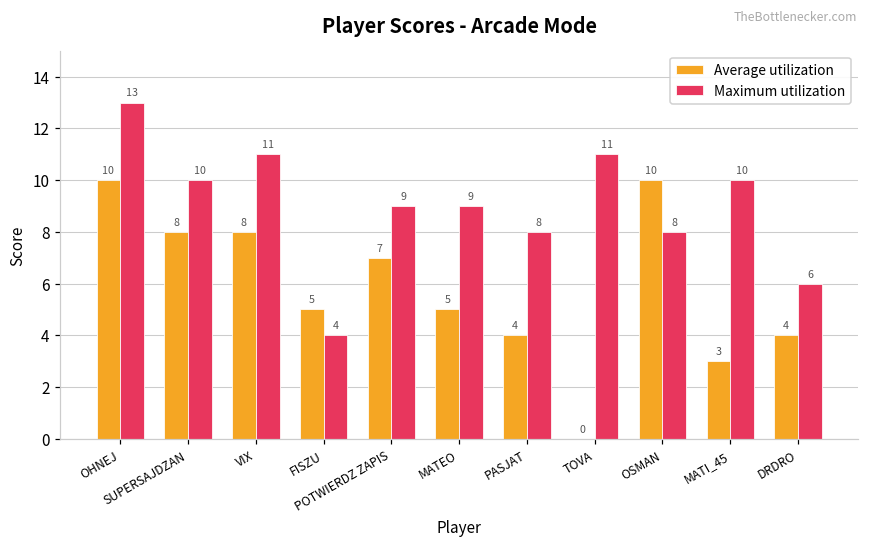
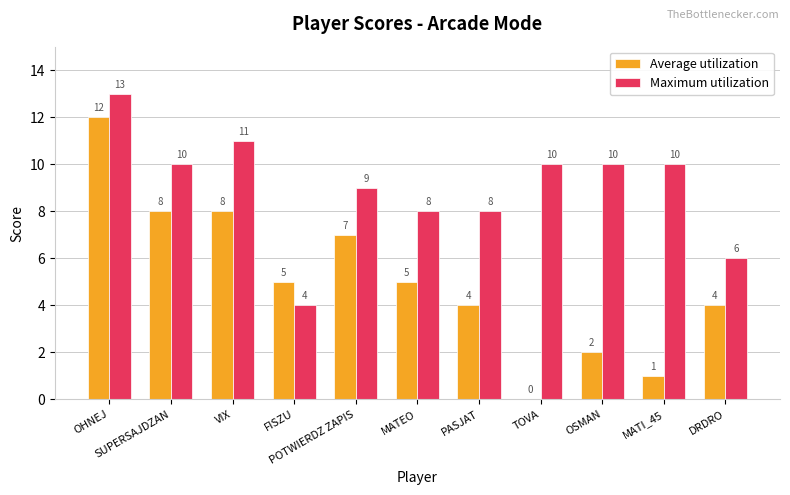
  {
    "Average utilization": {
-     "OHNEJ": 10,
+     "OHNEJ": 12,
      "SUPERSAJDZAN": 8,
      "VIX": 8,
      "FISZU": 5,
      "POTWIERDZ ZAPIS": 7,
      "MATEO": 5,
      "PASJAT": 4,
      "TOVA": 0,
-     "OSMAN": 10,
-     "MATI_45": 3,
+     "OSMAN": 2,
+     "MATI_45": 1,
      "DRDRO": 4
    },
    "Maximum utilization": {
      "OHNEJ": 13,
      "SUPERSAJDZAN": 10,
      "VIX": 11,
      "FISZU": 4,
      "POTWIERDZ ZAPIS": 9,
-     "MATEO": 9,
+     "MATEO": 8,
      "PASJAT": 8,
-     "TOVA": 11,
-     "OSMAN": 8,
+     "TOVA": 10,
+     "OSMAN": 10,
      "MATI_45": 10,
      "DRDRO": 6
    }
  }
